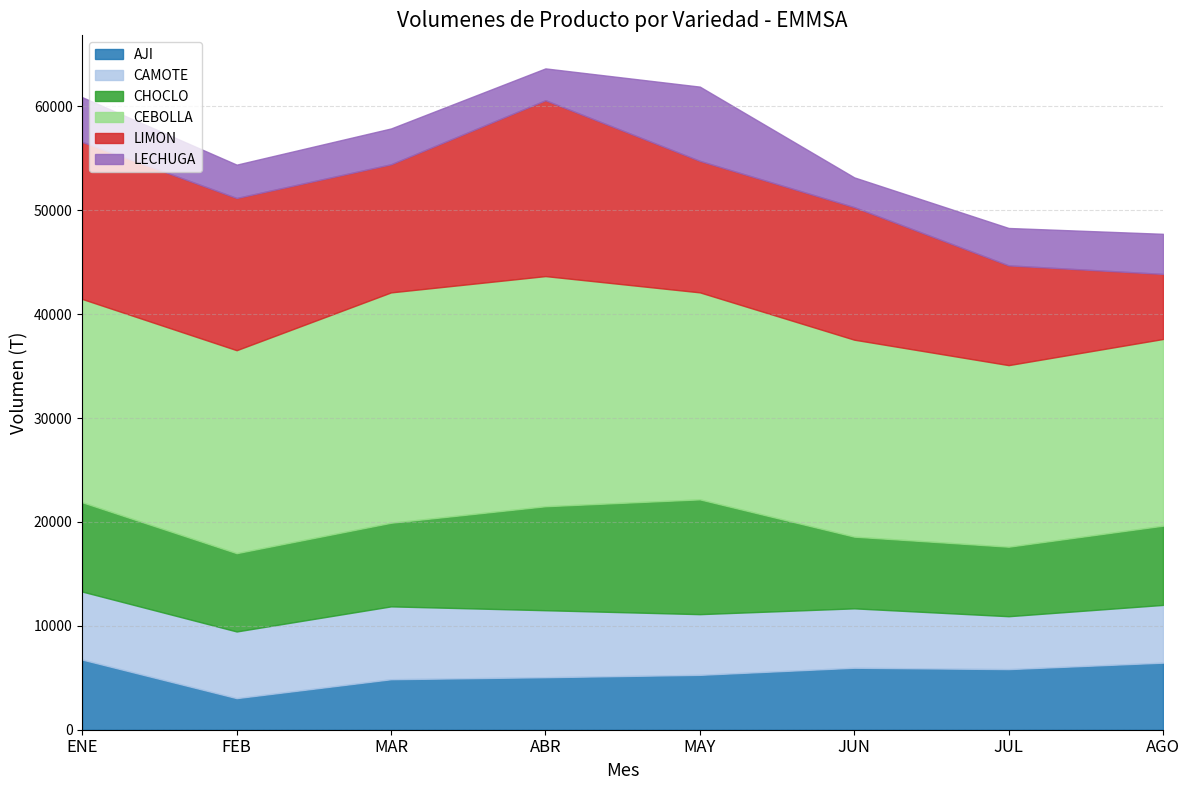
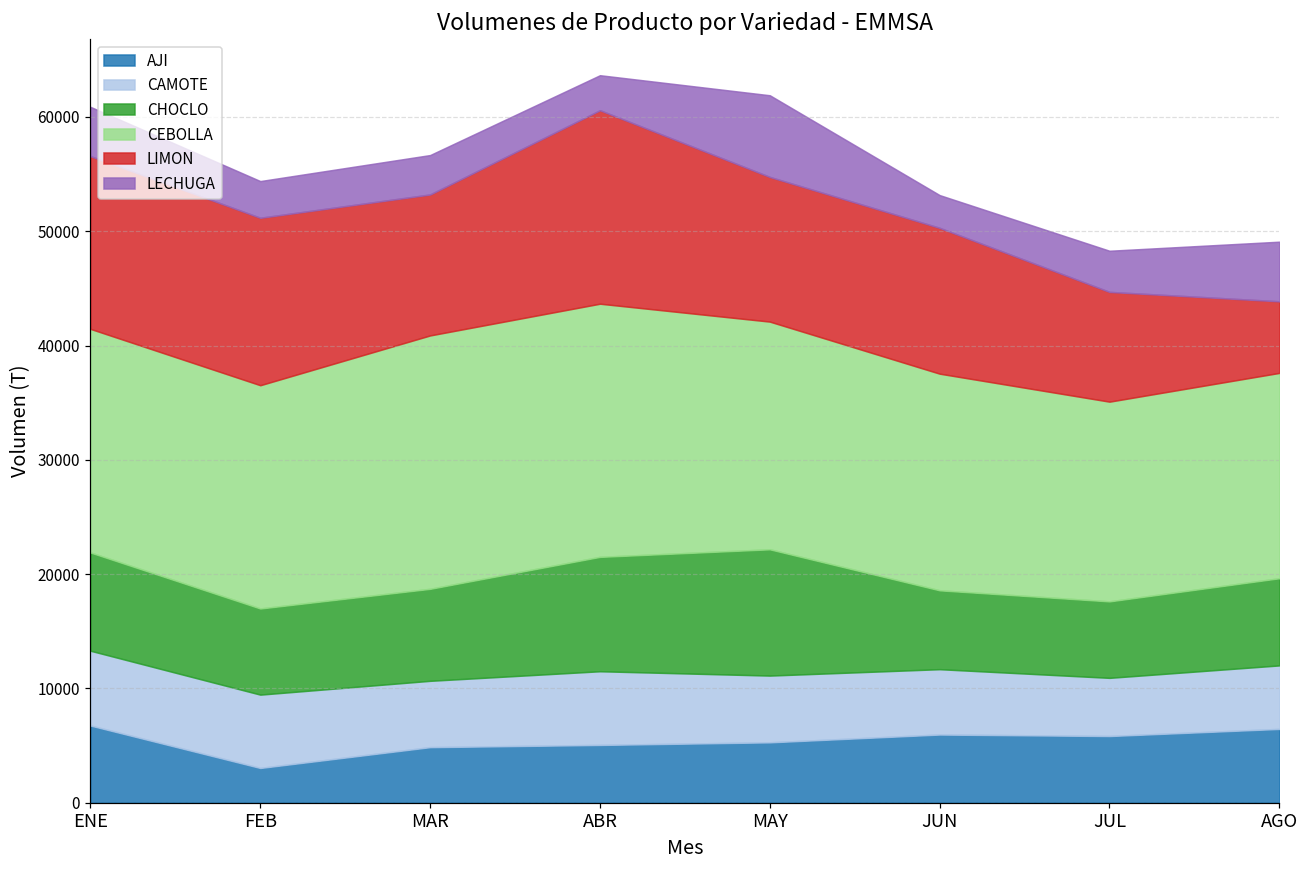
  {
    "AJI": {
      "ENE": 6800,
      "FEB": 3000,
      "MAR": 4900,
      "ABR": 5100,
      "MAY": 5300,
      "JUN": 6000,
      "JUL": 5800,
      "AGO": 6500
    },
    "CAMOTE": {
      "ENE": 6500,
      "FEB": 6400,
-     "MAR": 7000,
+     "MAR": 5800,
      "ABR": 6400,
      "MAY": 5800,
      "JUN": 5700,
      "JUL": 5100,
      "AGO": 5600
    },
    "CHOCLO": {
      "ENE": 8600,
      "FEB": 7500,
      "MAR": 8000,
      "ABR": 10000,
      "MAY": 11000,
      "JUN": 6900,
      "JUL": 6700,
      "AGO": 7600
    },
    "CEBOLLA": {
      "ENE": 19600,
      "FEB": 19500,
      "MAR": 22200,
      "ABR": 22200,
      "MAY": 19900,
      "JUN": 19000,
      "JUL": 17500,
      "AGO": 18000
    },
    "LIMON": {
      "ENE": 15100,
      "FEB": 14600,
      "MAR": 12300,
      "ABR": 16900,
      "MAY": 12700,
      "JUN": 12800,
      "JUL": 9600,
      "AGO": 6300
    },
    "LECHUGA": {
      "ENE": 4300,
      "FEB": 3200,
      "MAR": 3400,
      "ABR": 3100,
      "MAY": 7100,
      "JUN": 2900,
      "JUL": 3600,
-     "AGO": 3900
+     "AGO": 5200
    }
  }
